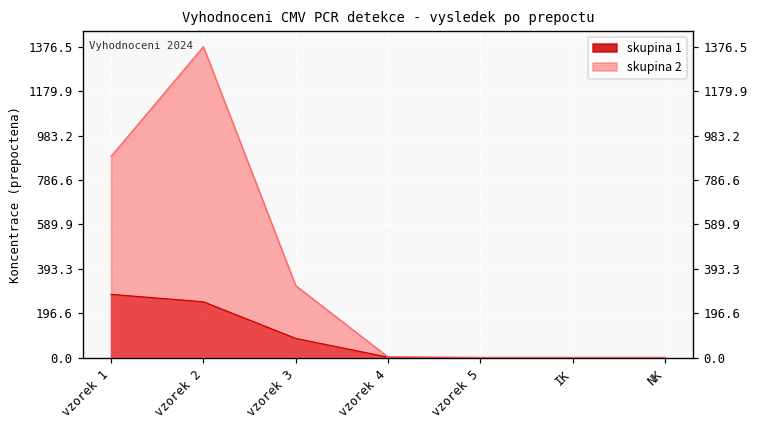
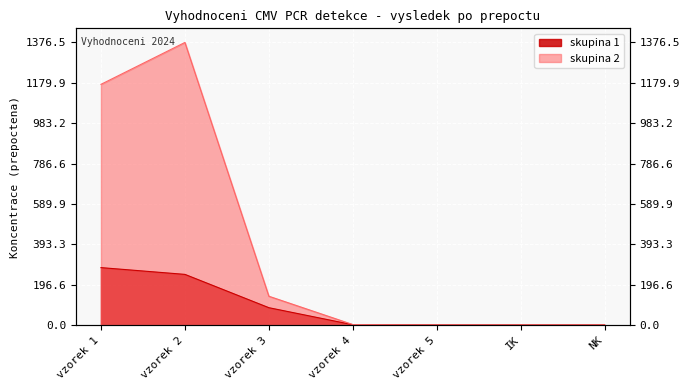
  {
    "skupina 1": {
      "vzorek 1": 280,
      "vzorek 2": 250,
      "vzorek 3": 80
    },
    "skupina 2": {
-     "vzorek 1": 890,
-     "vzorek 3": 320
+     "vzorek 1": 1170,
+     "vzorek 3": 140
    }
  }
